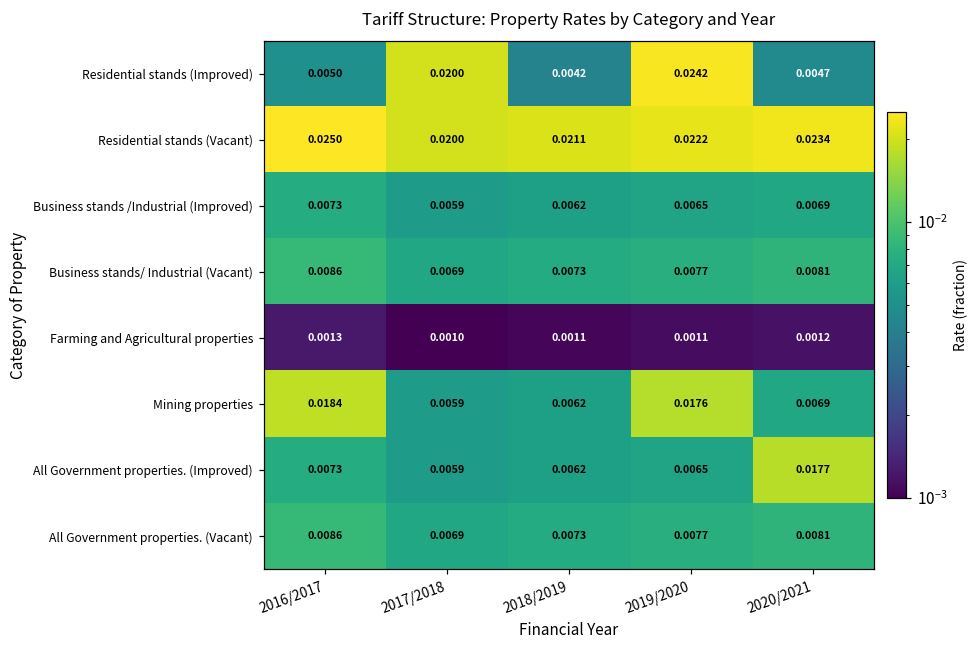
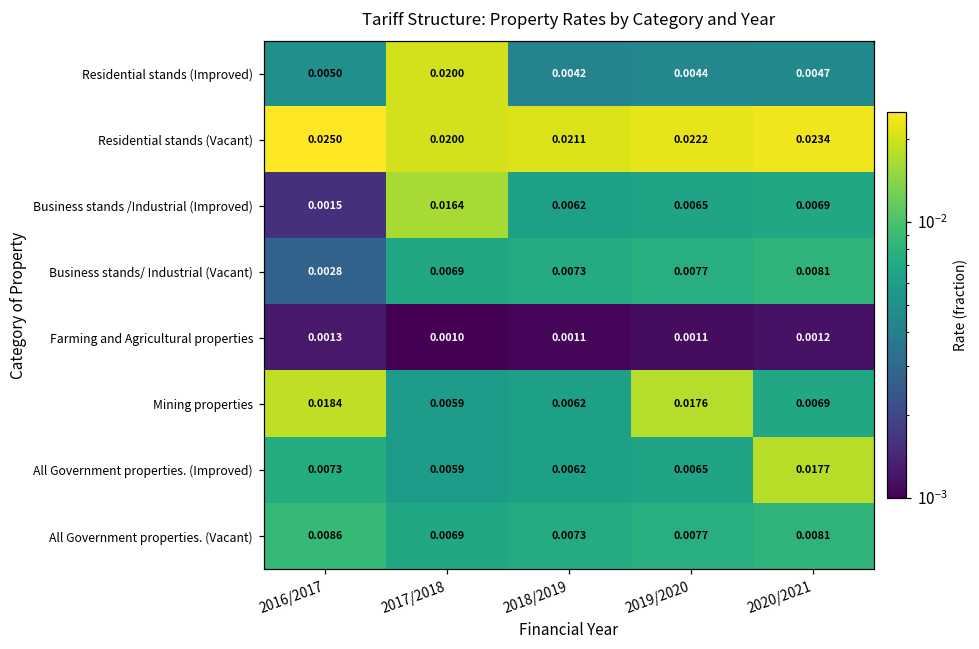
  {
    "Residential stands (Improved)": {
      "2016/2017": 0.0050,
      "2017/2018": 0.0200,
      "2018/2019": 0.0042,
-     "2019/2020": 0.0242,
+     "2019/2020": 0.0044,
      "2020/2021": 0.0047
    },
    "Residential stands (Vacant)": {
      "2016/2017": 0.0250,
      "2017/2018": 0.0200,
      "2018/2019": 0.0211,
      "2019/2020": 0.0222,
      "2020/2021": 0.0234
    },
    "Business stands /Industrial (Improved)": {
-     "2016/2017": 0.0073,
-     "2017/2018": 0.0059,
+     "2016/2017": 0.0015,
+     "2017/2018": 0.0164,
      "2018/2019": 0.0062,
      "2019/2020": 0.0065,
      "2020/2021": 0.0069
    },
    "Business stands/ Industrial (Vacant)": {
-     "2016/2017": 0.0086,
+     "2016/2017": 0.0028,
      "2017/2018": 0.0069,
      "2018/2019": 0.0073,
      "2019/2020": 0.0077,
      "2020/2021": 0.0081
    },
    "Farming and Agricultural properties": {
      "2016/2017": 0.0013,
      "2017/2018": 0.0010,
      "2018/2019": 0.0011,
      "2019/2020": 0.0011,
      "2020/2021": 0.0012
    },
    "Mining properties": {
      "2016/2017": 0.0184,
      "2017/2018": 0.0059,
      "2018/2019": 0.0062,
      "2019/2020": 0.0176,
      "2020/2021": 0.0069
    },
    "All Government properties. (Improved)": {
      "2016/2017": 0.0073,
      "2017/2018": 0.0059,
      "2018/2019": 0.0062,
      "2019/2020": 0.0065,
      "2020/2021": 0.0177
    },
    "All Government properties. (Vacant)": {
      "2016/2017": 0.0086,
      "2017/2018": 0.0069,
      "2018/2019": 0.0073,
      "2019/2020": 0.0077,
      "2020/2021": 0.0081
    }
  }
